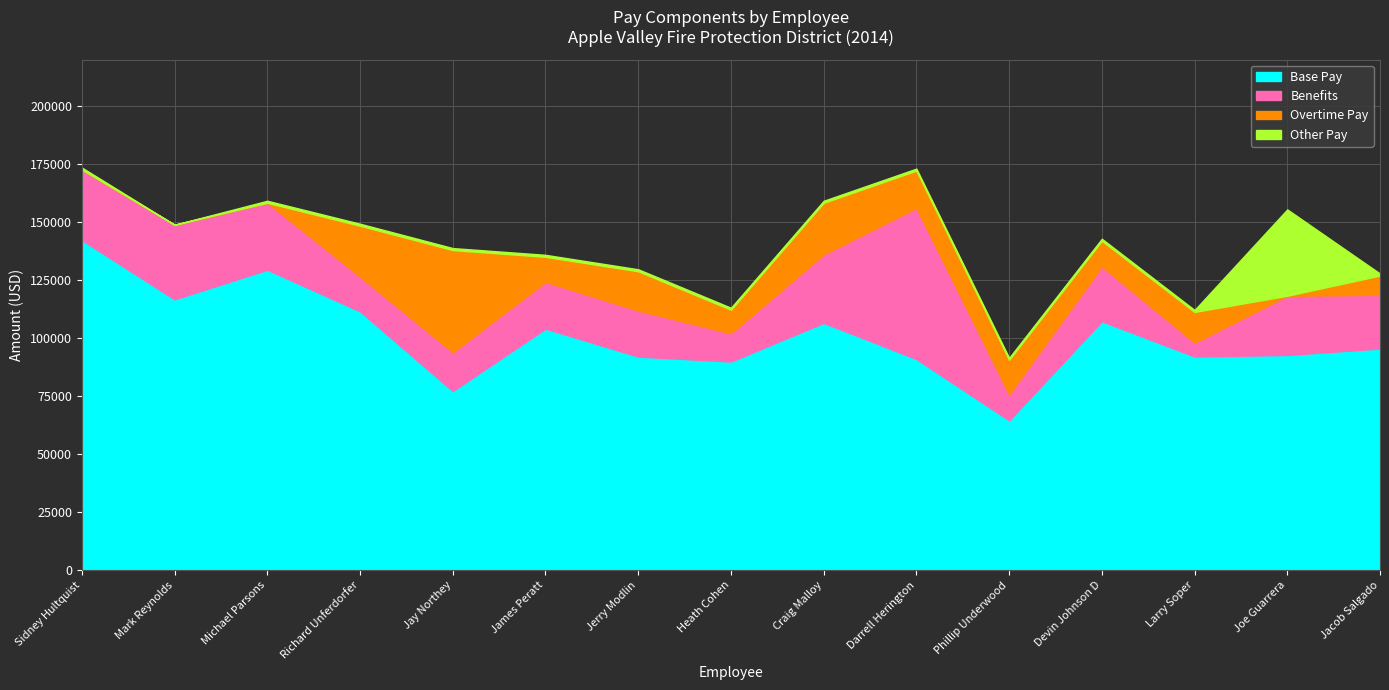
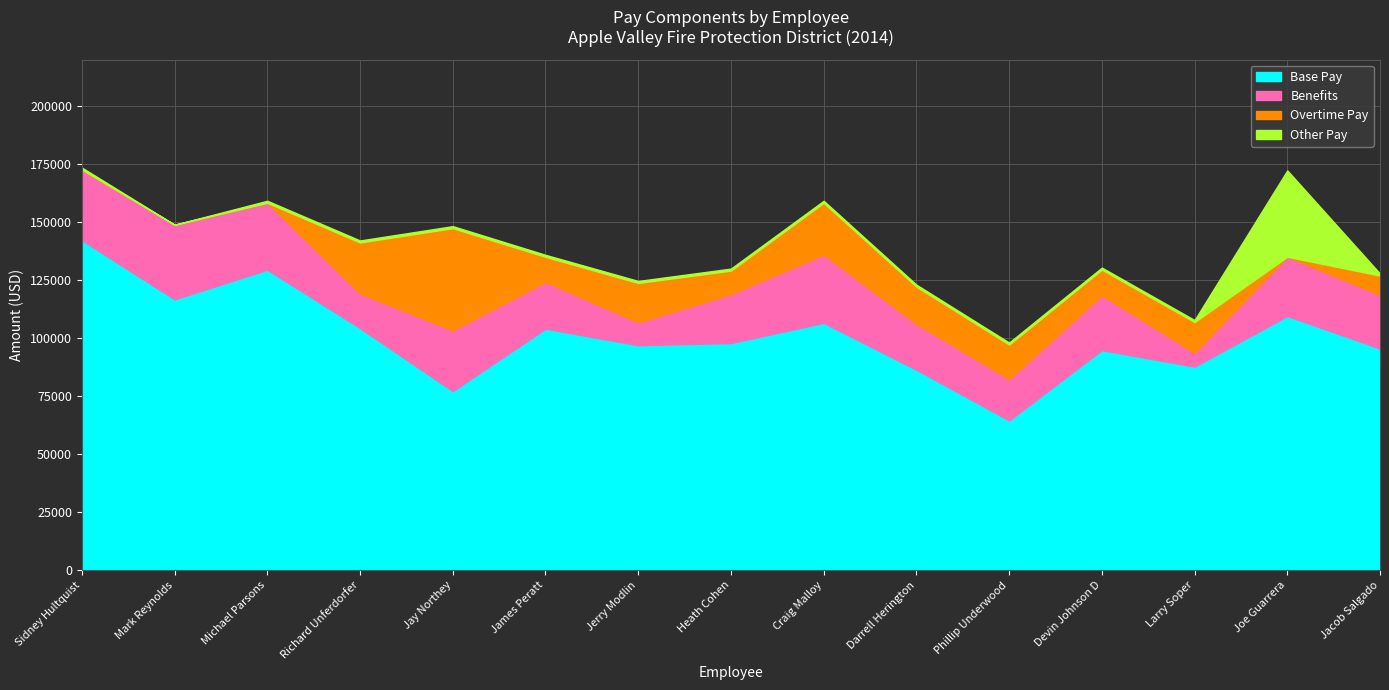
  {
    "Base Pay": {
-     "Richard Unferdorfer": 112000,
-     "Jerry Modlin": 92000,
-     "Heath Cohen": 90000,
-     "Darrell Herington": 91000,
-     "Devin Johnson D": 107000,
-     "Larry Soper": 92000,
-     "Joe Guarrera": 93000
+     "Richard Unferdorfer": 104000,
+     "Jerry Modlin": 97000,
+     "Heath Cohen": 98000,
+     "Darrell Herington": 86000,
+     "Devin Johnson D": 95000,
+     "Larry Soper": 88000,
+     "Joe Guarrera": 110000
    },
    "Benefits": {
-     "Jay Northey": 17000,
-     "Jerry Modlin": 20000,
-     "Heath Cohen": 12000,
-     "Darrell Herington": 65000,
-     "Phillip Underwood": 11000
+     "Jay Northey": 26000,
+     "Jerry Modlin": 10000,
+     "Heath Cohen": 21000,
+     "Darrell Herington": 20000,
+     "Phillip Underwood": 18000
    },
    "Other Pay": {
      "Joe Guarrera": 37000
    }
  }
